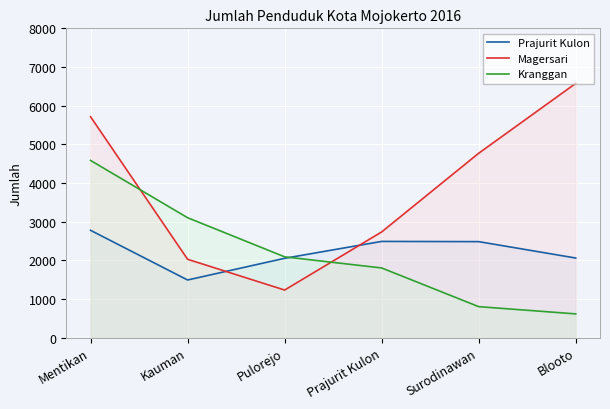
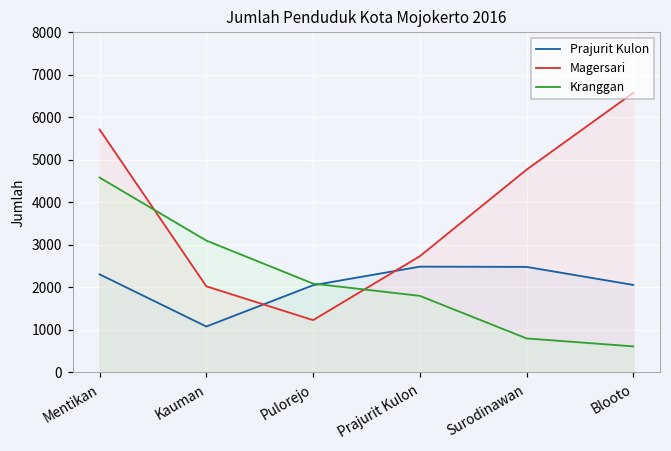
  {
    "Prajurit Kulon": {
-     "Mentikan": 2800,
-     "Kauman": 1500,
+     "Mentikan": 2300,
+     "Kauman": 1100,
      "Prajurit Kulon": 2500,
      "Surodinawan": 2500,
      "Blooto": 2100
    },
    "Magersari": {
      "Mentikan": 5700,
      "Kauman": 2000,
      "Pulorejo": 1200,
      "Prajurit Kulon": 2700,
      "Surodinawan": 4800
    },
    "Kranggan": {
      "Mentikan": 4600,
      "Kauman": 3100,
      "Prajurit Kulon": 1800,
      "Surodinawan": 800,
      "Blooto": 600
    }
  }
